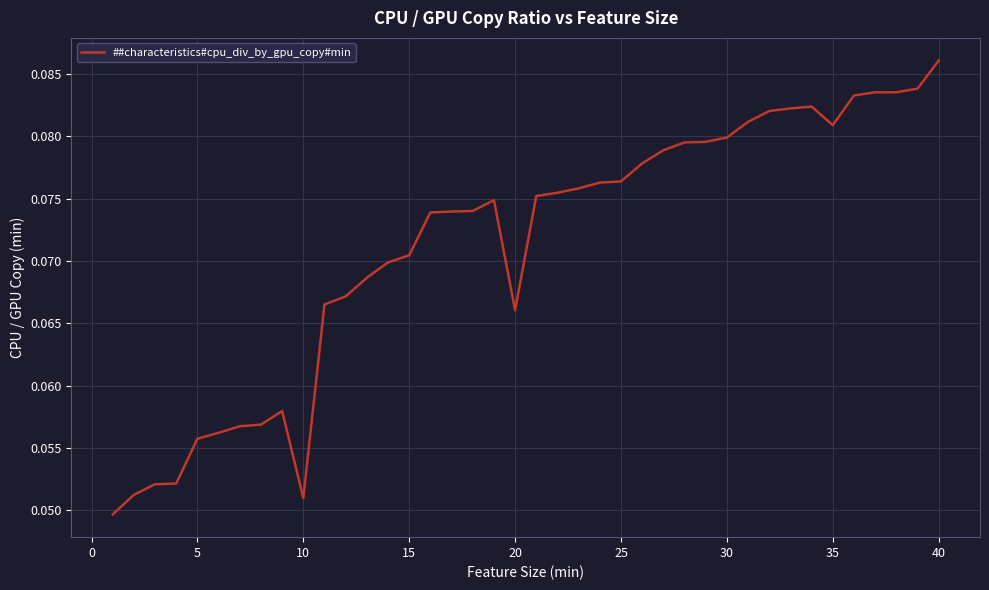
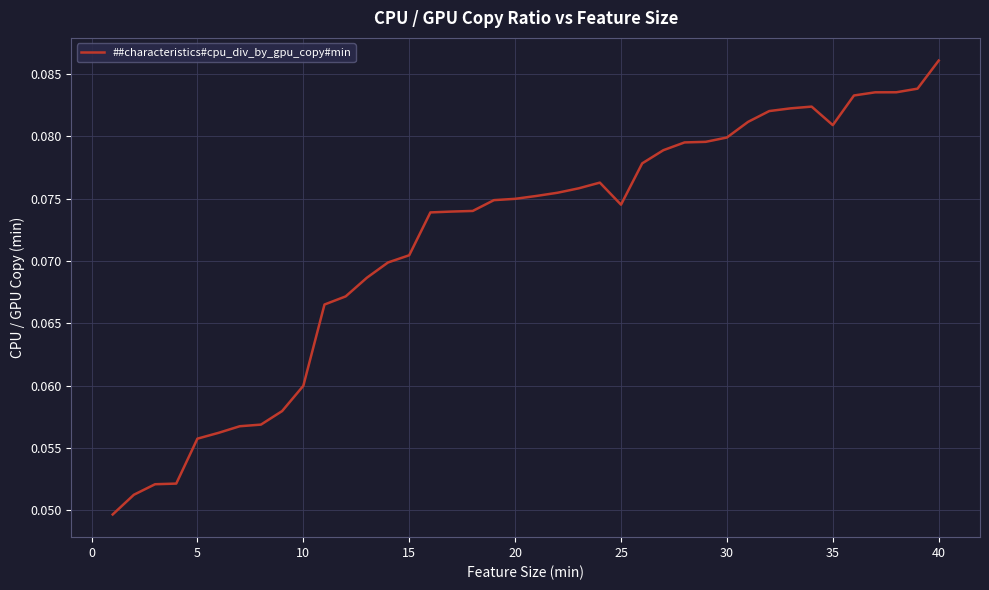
  {
    "5": 0.0557,
-   "10": 0.0510,
+   "10": 0.0600,
    "15": 0.0705,
-   "20": 0.0660,
-   "25": 0.0764,
+   "20": 0.0750,
+   "25": 0.0745,
    "30": 0.0799,
    "35": 0.0809,
    "40": 0.0861
  }
